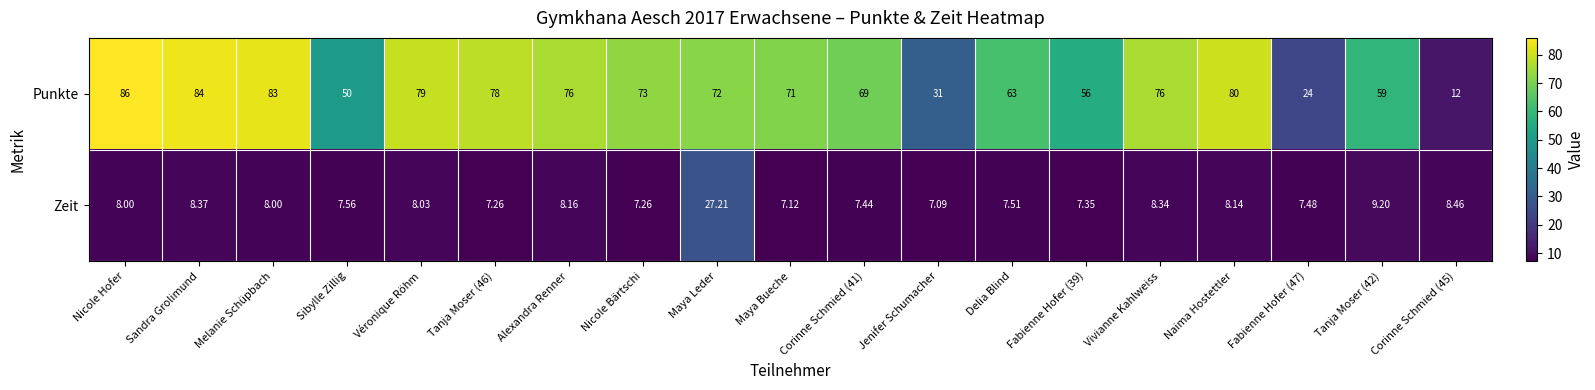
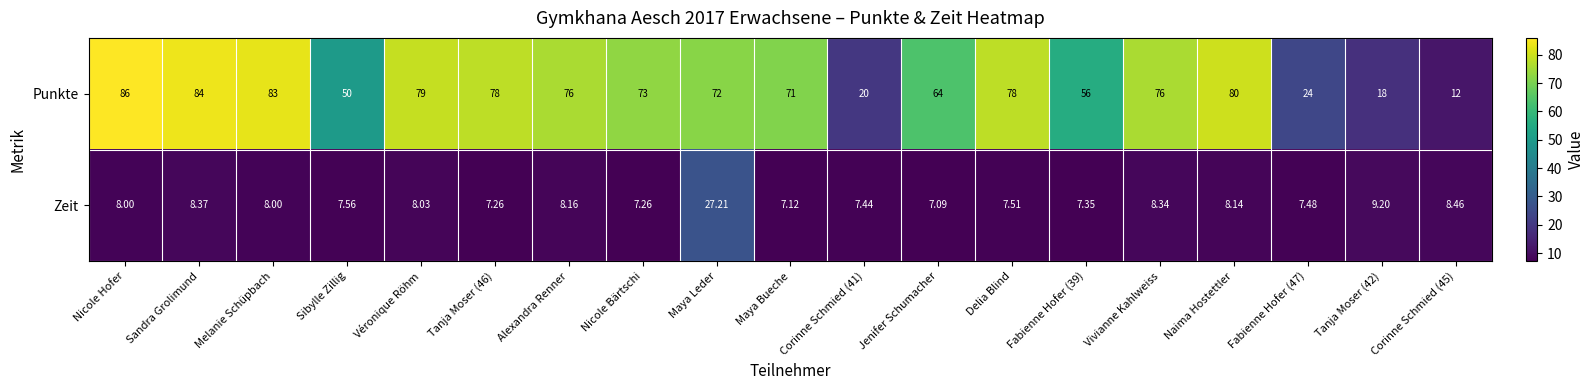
  {
    "Punkte": {
      "Nicole Hofer": 86,
      "Sandra Grolimund": 84,
      "Melanie Schüpbach": 83,
      "Sibylle Zillig": 50,
      "Véronique Röhm": 79,
      "Tanja Moser (46)": 78,
      "Alexandra Renner": 76,
      "Nicole Bärtschi": 73,
      "Maya Leder": 72,
      "Maya Bueche": 71,
-     "Corinne Schmied (41)": 69,
-     "Jenifer Schumacher": 31,
-     "Delia Blind": 63,
+     "Corinne Schmied (41)": 20,
+     "Jenifer Schumacher": 64,
+     "Delia Blind": 78,
      "Fabienne Hofer (39)": 56,
      "Vivianne Kahlweiss": 76,
      "Naima Hostettler": 80,
      "Fabienne Hofer (47)": 24,
-     "Tanja Moser (42)": 59,
+     "Tanja Moser (42)": 18,
      "Corinne Schmied (45)": 12
    },
    "Zeit": {
      "Nicole Hofer": 8.00,
      "Sandra Grolimund": 8.37,
      "Melanie Schüpbach": 8.00,
      "Sibylle Zillig": 7.56,
      "Véronique Röhm": 8.03,
      "Tanja Moser (46)": 7.26,
      "Alexandra Renner": 8.16,
      "Nicole Bärtschi": 7.26,
      "Maya Leder": 27.21,
      "Maya Bueche": 7.12,
      "Corinne Schmied (41)": 7.44,
      "Jenifer Schumacher": 7.09,
      "Delia Blind": 7.51,
      "Fabienne Hofer (39)": 7.35,
      "Vivianne Kahlweiss": 8.34,
      "Naima Hostettler": 8.14,
      "Fabienne Hofer (47)": 7.48,
      "Tanja Moser (42)": 9.20,
      "Corinne Schmied (45)": 8.46
    }
  }
